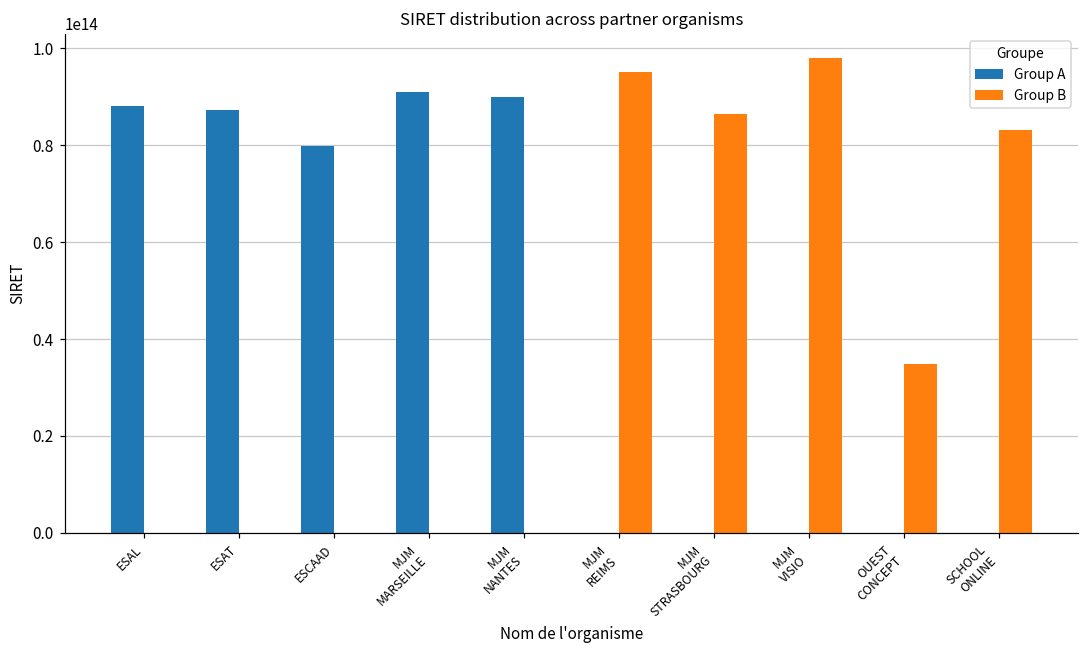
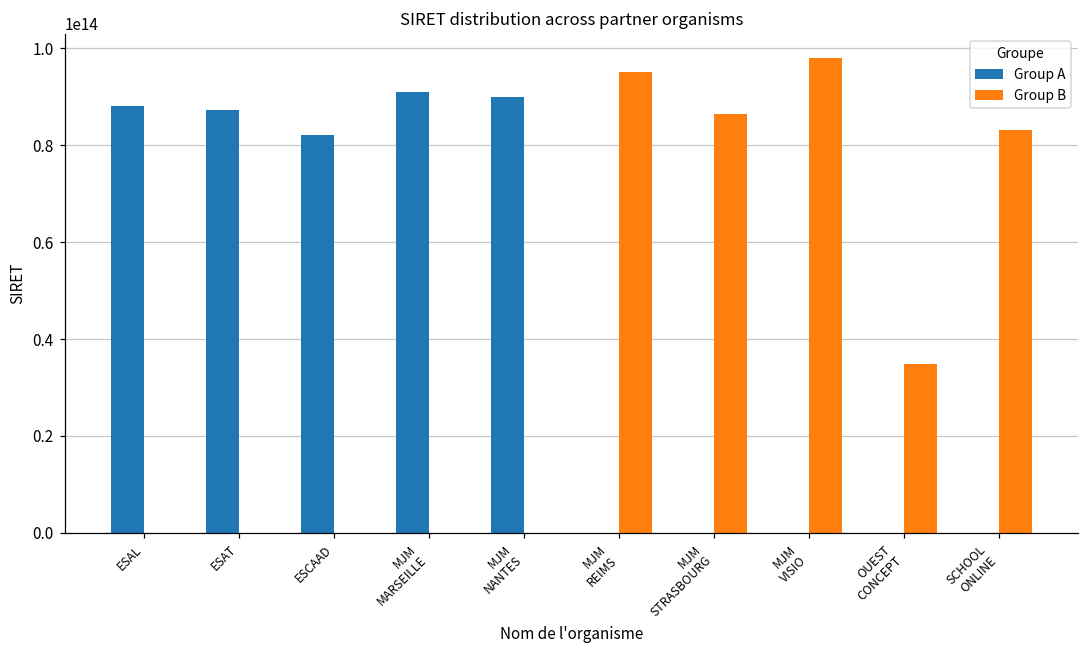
  {
    "Group A": {
      "ESAL": 88000000000000,
      "ESAT": 87000000000000,
-     "ESCAAD": 80000000000000,
+     "ESCAAD": 82000000000000,
      "MJM MARSEILLE": 91000000000000,
      "MJM NANTES": 90000000000000,
      "MJM REIMS": 0,
      "MJM STRASBOURG": 0,
      "MJM VISIO": 0,
      "OUEST CONCEPT": 0,
      "SCHOOL ONLINE": 0
    },
    "Group B": {
      "ESAL": 0,
      "ESAT": 0,
      "ESCAAD": 0,
      "MJM MARSEILLE": 0,
      "MJM NANTES": 0,
      "MJM REIMS": 95000000000000,
      "MJM STRASBOURG": 86000000000000,
      "MJM VISIO": 98000000000000,
      "OUEST CONCEPT": 35000000000000,
      "SCHOOL ONLINE": 83000000000000
    }
  }
